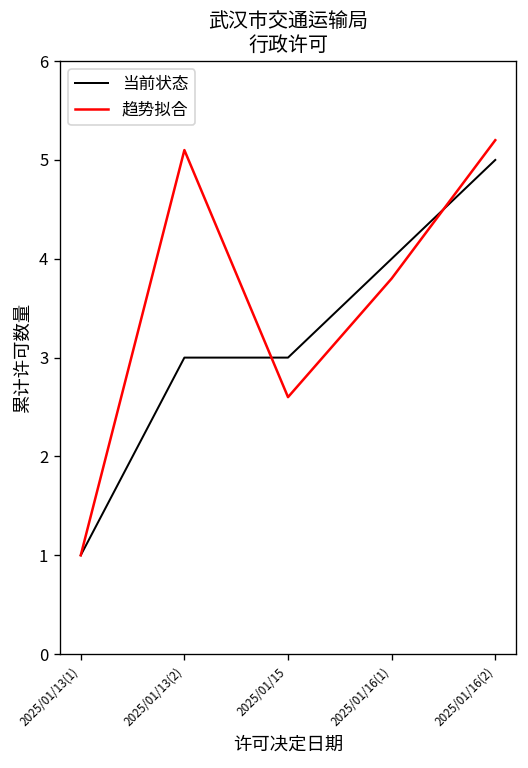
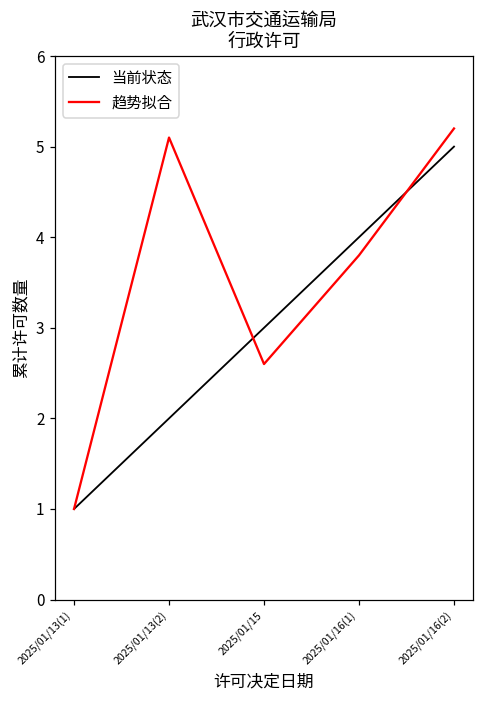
  {
    "当前状态": {
-     "2025/01/13(2)": 3,
+     "2025/01/13(2)": 2,
      "2025/01/15": 3,
      "2025/01/16(1)": 4,
      "2025/01/16(2)": 5
    },
    "趋势拟合": {
      "2025/01/13(2)": 5.1,
      "2025/01/15": 2.6,
      "2025/01/16(1)": 3.8,
      "2025/01/16(2)": 5.2
    }
  }
